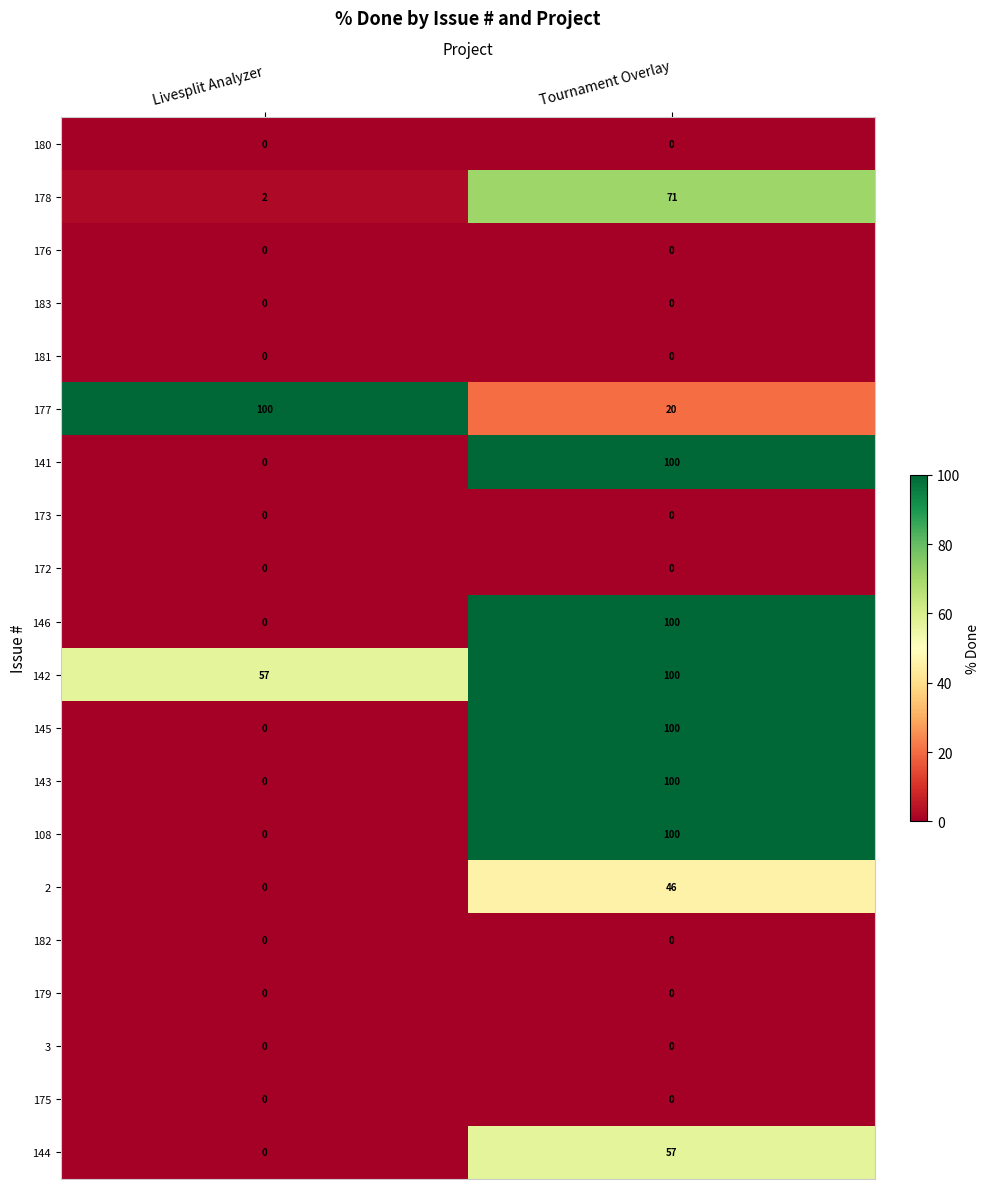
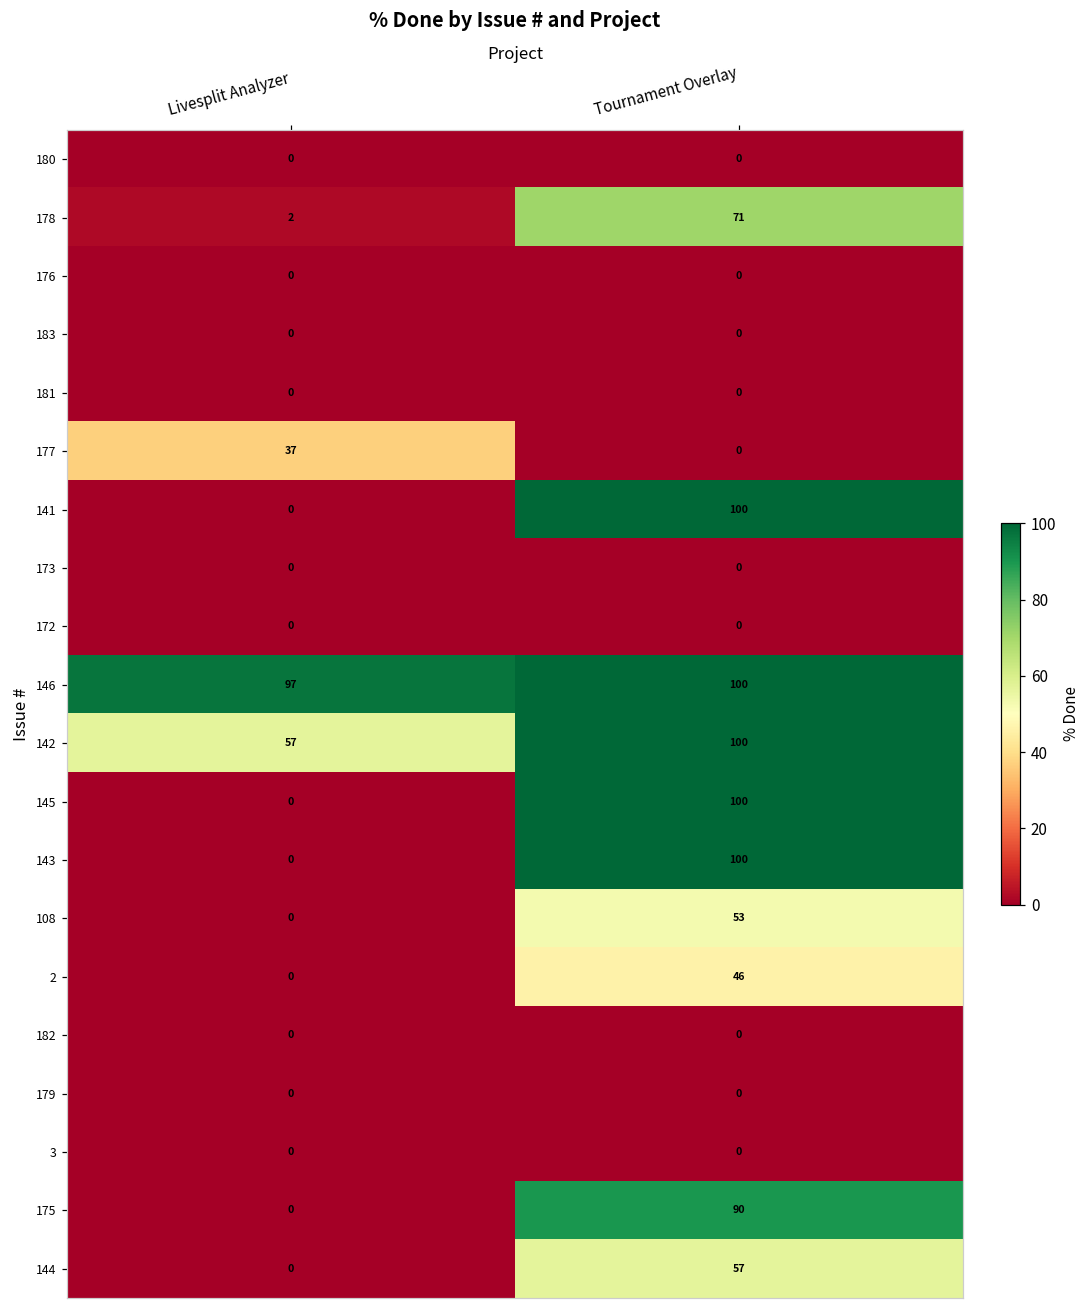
  {
    "180": {
      "Livesplit Analyzer": 0,
      "Tournament Overlay": 0
    },
    "178": {
      "Livesplit Analyzer": 2,
      "Tournament Overlay": 71
    },
    "176": {
      "Livesplit Analyzer": 0,
      "Tournament Overlay": 0
    },
    "183": {
      "Livesplit Analyzer": 0,
      "Tournament Overlay": 0
    },
    "181": {
      "Livesplit Analyzer": 0,
      "Tournament Overlay": 0
    },
    "177": {
-     "Livesplit Analyzer": 100,
-     "Tournament Overlay": 20
+     "Livesplit Analyzer": 37,
+     "Tournament Overlay": 0
    },
    "141": {
      "Livesplit Analyzer": 0,
      "Tournament Overlay": 100
    },
    "173": {
      "Livesplit Analyzer": 0,
      "Tournament Overlay": 0
    },
    "172": {
      "Livesplit Analyzer": 0,
      "Tournament Overlay": 0
    },
    "146": {
-     "Livesplit Analyzer": 0,
+     "Livesplit Analyzer": 97,
      "Tournament Overlay": 100
    },
    "142": {
      "Livesplit Analyzer": 57,
      "Tournament Overlay": 100
    },
    "145": {
      "Livesplit Analyzer": 0,
      "Tournament Overlay": 100
    },
    "143": {
      "Livesplit Analyzer": 0,
      "Tournament Overlay": 100
    },
    "108": {
      "Livesplit Analyzer": 0,
-     "Tournament Overlay": 100
+     "Tournament Overlay": 53
    },
    "2": {
      "Livesplit Analyzer": 0,
      "Tournament Overlay": 46
    },
    "182": {
      "Livesplit Analyzer": 0,
      "Tournament Overlay": 0
    },
    "179": {
      "Livesplit Analyzer": 0,
      "Tournament Overlay": 0
    },
    "3": {
      "Livesplit Analyzer": 0,
      "Tournament Overlay": 0
    },
    "175": {
      "Livesplit Analyzer": 0,
-     "Tournament Overlay": 0
+     "Tournament Overlay": 90
    },
    "144": {
      "Livesplit Analyzer": 0,
      "Tournament Overlay": 57
    }
  }
